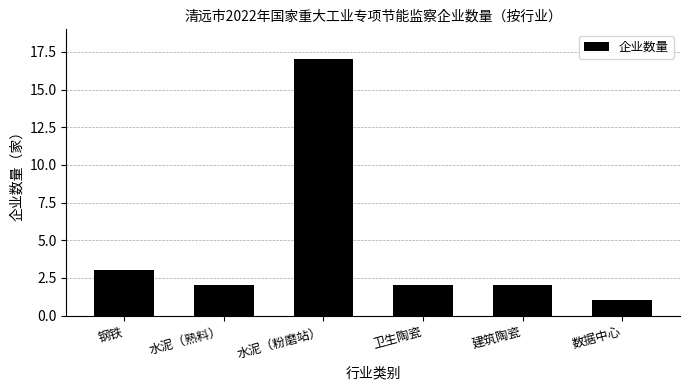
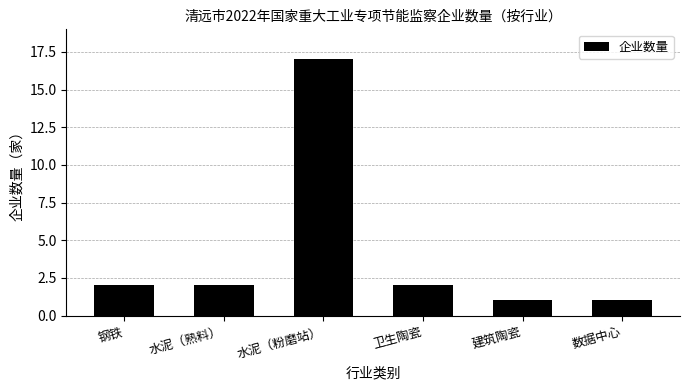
  {
-   "钢铁": 3,
+   "钢铁": 2,
    "水泥（熟料）": 2,
    "水泥（粉磨站）": 17,
    "卫生陶瓷": 2,
-   "建筑陶瓷": 2,
+   "建筑陶瓷": 1,
    "数据中心": 1
  }
